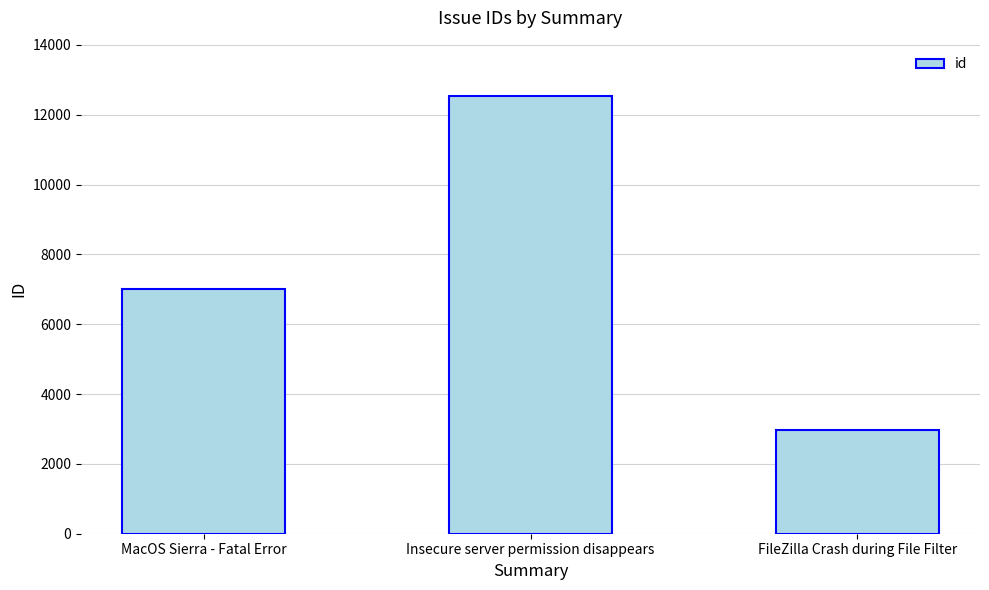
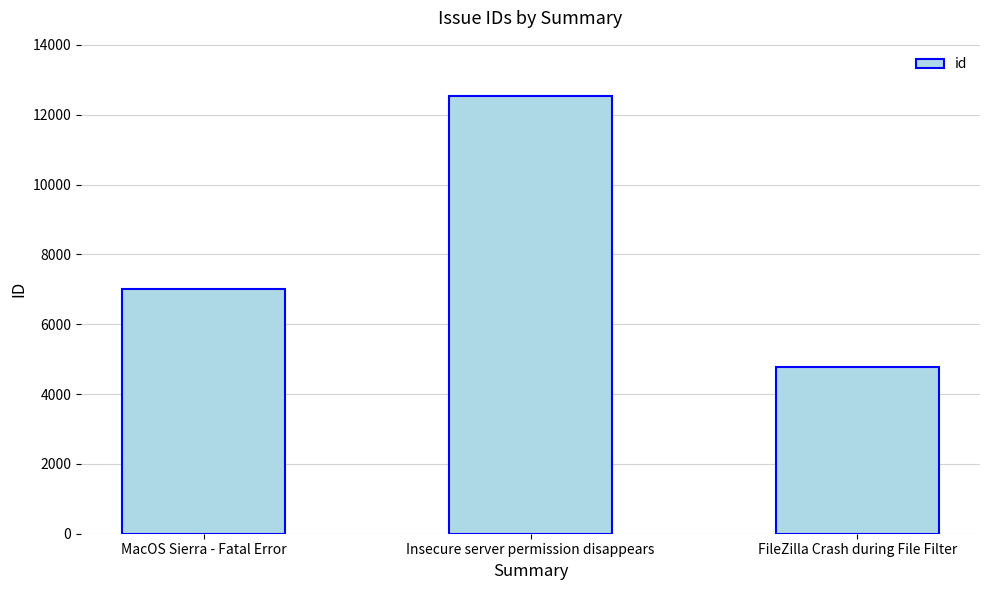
  {
    "MacOS Sierra - Fatal Error": 7000,
    "Insecure server permission disappears": 12500,
-   "FileZilla Crash during File Filter": 3000
+   "FileZilla Crash during File Filter": 4800
  }
